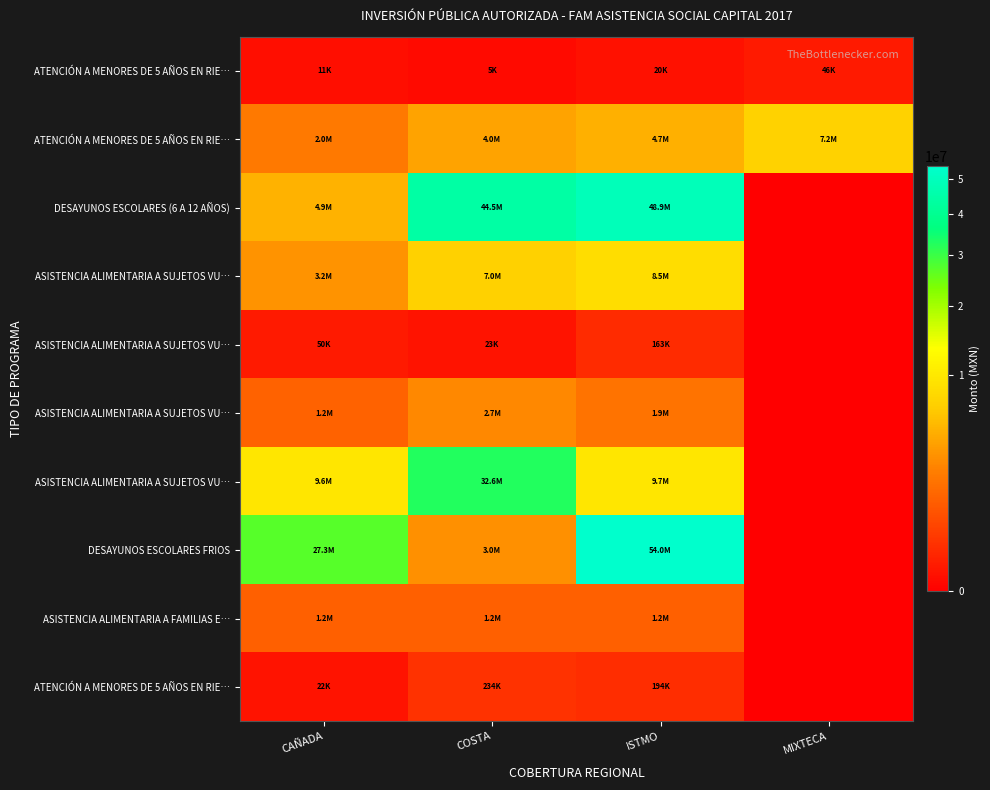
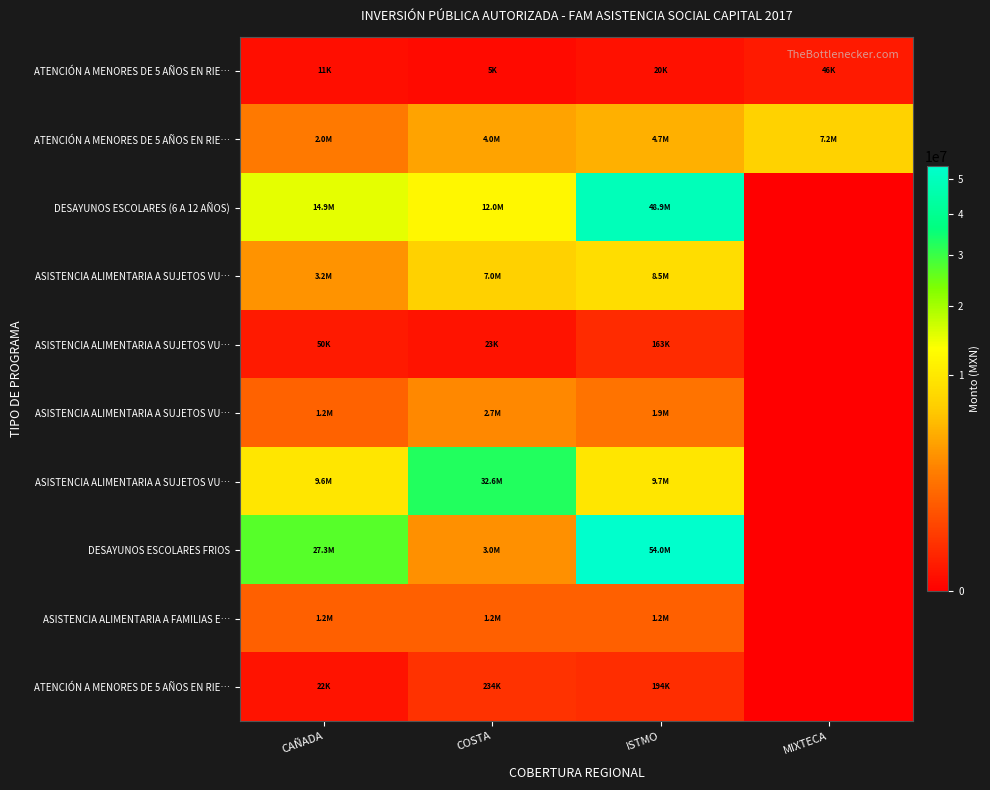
  {
    "DESAYUNOS ESCOLARES (6 A 12 AÑOS)": {
-     "CAÑADA": "4.9M",
-     "COSTA": "44.5M",
+     "CAÑADA": "14.9M",
+     "COSTA": "12.0M",
      "ISTMO": "48.9M"
    },
    "DESAYUNOS ESCOLARES FRIOS": {
      "CAÑADA": "27.3M",
      "COSTA": "3.0M",
      "ISTMO": "54.0M"
    },
    "ASISTENCIA ALIMENTARIA A FAMILIAS E…": {
      "CAÑADA": "1.2M",
      "COSTA": "1.2M",
      "ISTMO": "1.2M"
    }
  }
